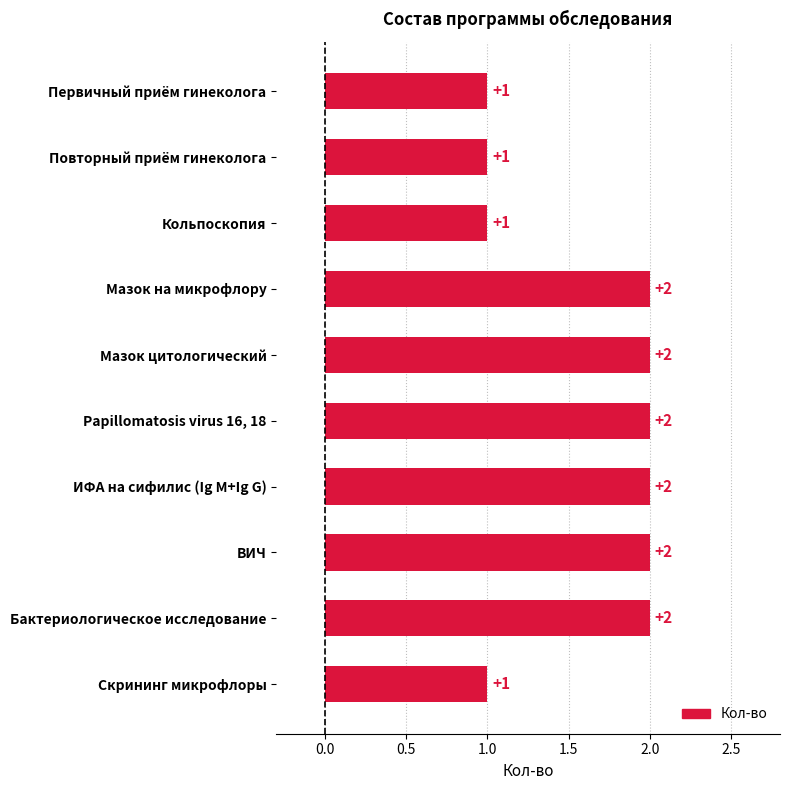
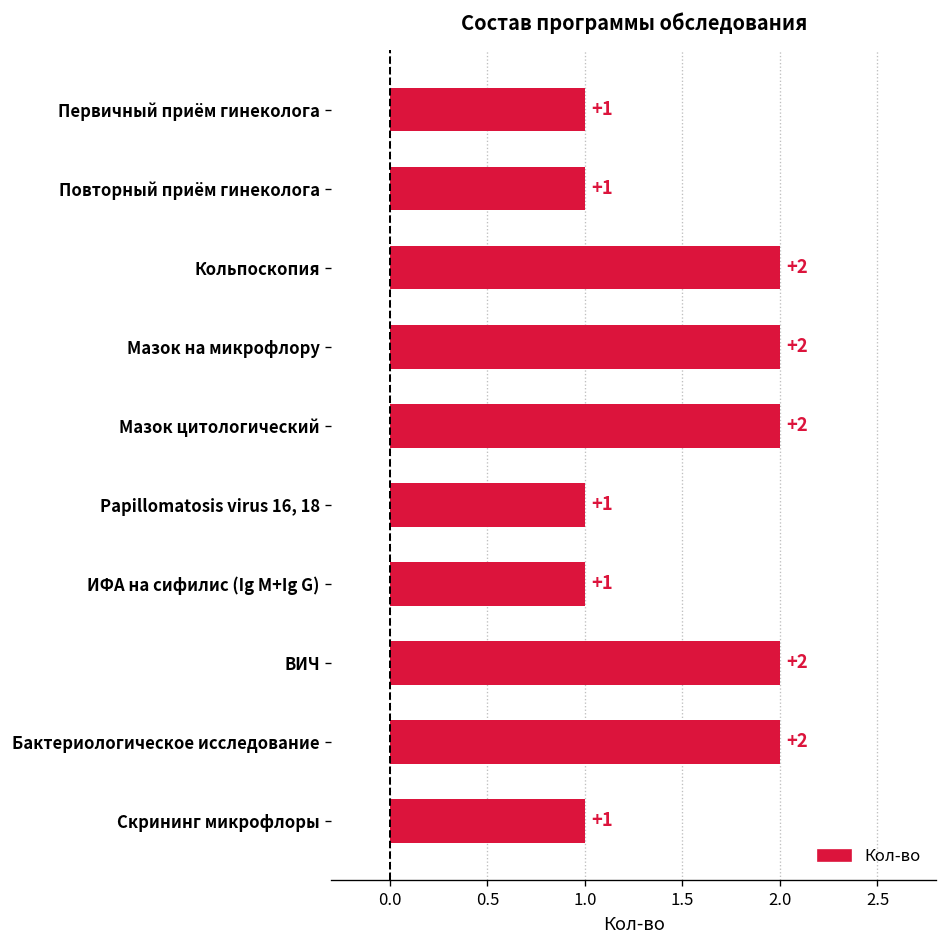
  {
    "Первичный приём гинеколога": "+1",
    "Повторный приём гинеколога": "+1",
-   "Кольпоскопия": "+1",
+   "Кольпоскопия": "+2",
    "Мазок на микрофлору": "+2",
    "Мазок цитологический": "+2",
-   "Papillomatosis virus 16, 18": "+2",
-   "ИФА на сифилис (Ig M+Ig G)": "+2",
+   "Papillomatosis virus 16, 18": "+1",
+   "ИФА на сифилис (Ig M+Ig G)": "+1",
    "ВИЧ": "+2",
    "Бактериологическое исследование": "+2",
    "Скрининг микрофлоры": "+1"
  }
